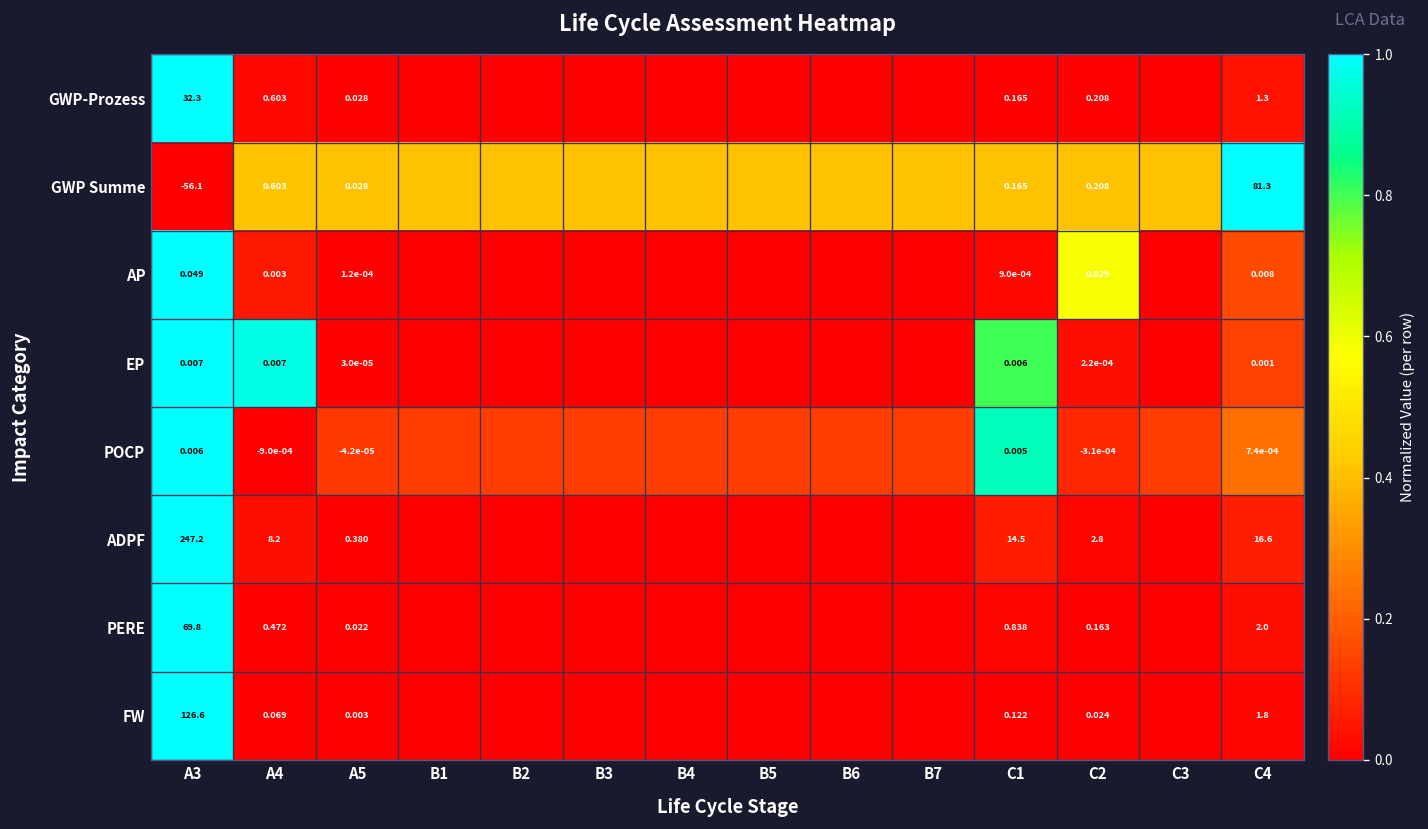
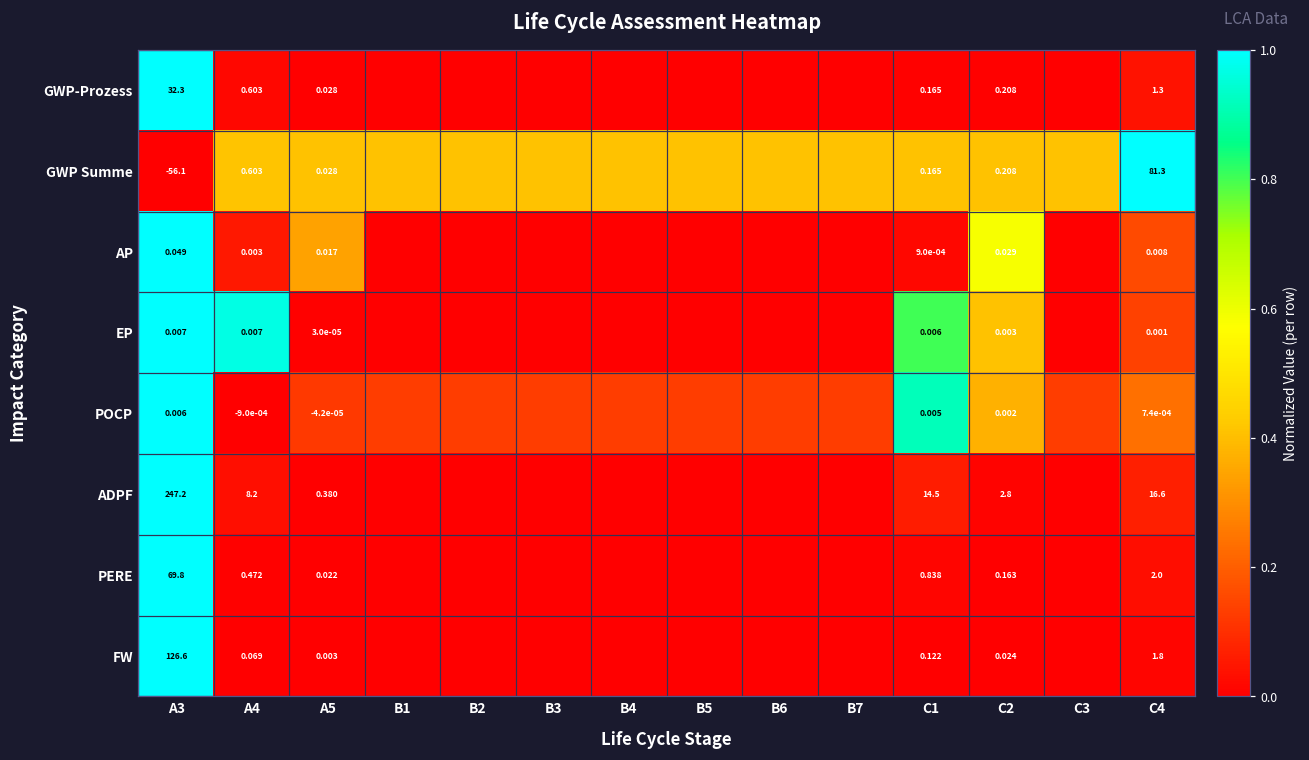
  {
    "GWP-Prozess": {
      "A3": "32.3",
      "A4": "0.603",
      "A5": "0.028",
      "C1": "0.165",
      "C2": "0.208",
      "C4": "1.3"
    },
    "GWP Summe": {
      "A3": "-56.1",
      "A4": "0.603",
      "A5": "0.028",
      "C1": "0.165",
      "C2": "0.208",
      "C4": "81.3"
    },
    "AP": {
      "A3": "0.049",
      "A4": "0.003",
-     "A5": "1.2e-04",
+     "A5": "0.017",
      "C1": "9.0e-04",
      "C2": "0.029",
      "C4": "0.008"
    },
    "EP": {
      "A3": "0.007",
      "A4": "0.007",
      "A5": "3.0e-05",
      "C1": "0.006",
-     "C2": "2.2e-04",
+     "C2": "0.003",
      "C4": "0.001"
    },
    "POCP": {
      "A3": "0.006",
      "A4": "-9.0e-04",
      "A5": "-4.2e-05",
      "C1": "0.005",
-     "C2": "-3.1e-04",
+     "C2": "0.002",
      "C4": "7.4e-04"
    },
    "ADPF": {
      "A3": "247.2",
      "A4": "8.2",
      "A5": "0.380",
      "C1": "14.5",
      "C2": "2.8",
      "C4": "16.6"
    },
    "PERE": {
      "A3": "69.8",
      "A4": "0.472",
      "A5": "0.022",
      "C1": "0.838",
      "C2": "0.163",
      "C4": "2.0"
    },
    "FW": {
      "A3": "126.6",
      "A4": "0.069",
      "A5": "0.003",
      "C1": "0.122",
      "C2": "0.024",
      "C4": "1.8"
    }
  }
